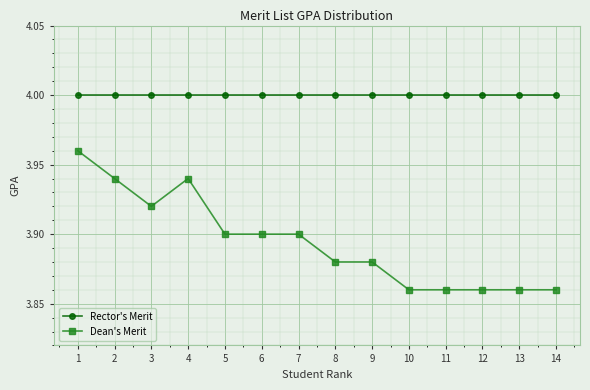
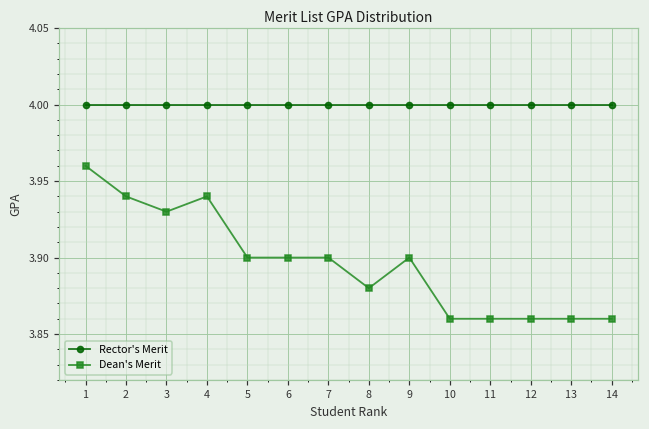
  {
    "Rector's Merit": {
      "1": 4.00,
      "2": 4.00,
      "3": 4.00,
      "4": 4.00,
      "5": 4.00,
      "6": 4.00,
      "7": 4.00,
      "8": 4.00,
      "9": 4.00,
      "10": 4.00,
      "11": 4.00,
      "12": 4.00,
      "13": 4.00,
      "14": 4.00
    },
    "Dean's Merit": {
      "1": 3.96,
      "2": 3.94,
-     "3": 3.92,
+     "3": 3.93,
      "4": 3.94,
      "5": 3.90,
      "6": 3.90,
      "7": 3.90,
      "8": 3.88,
-     "9": 3.88,
+     "9": 3.90,
      "10": 3.86,
      "11": 3.86,
      "12": 3.86,
      "13": 3.86,
      "14": 3.86
    }
  }
